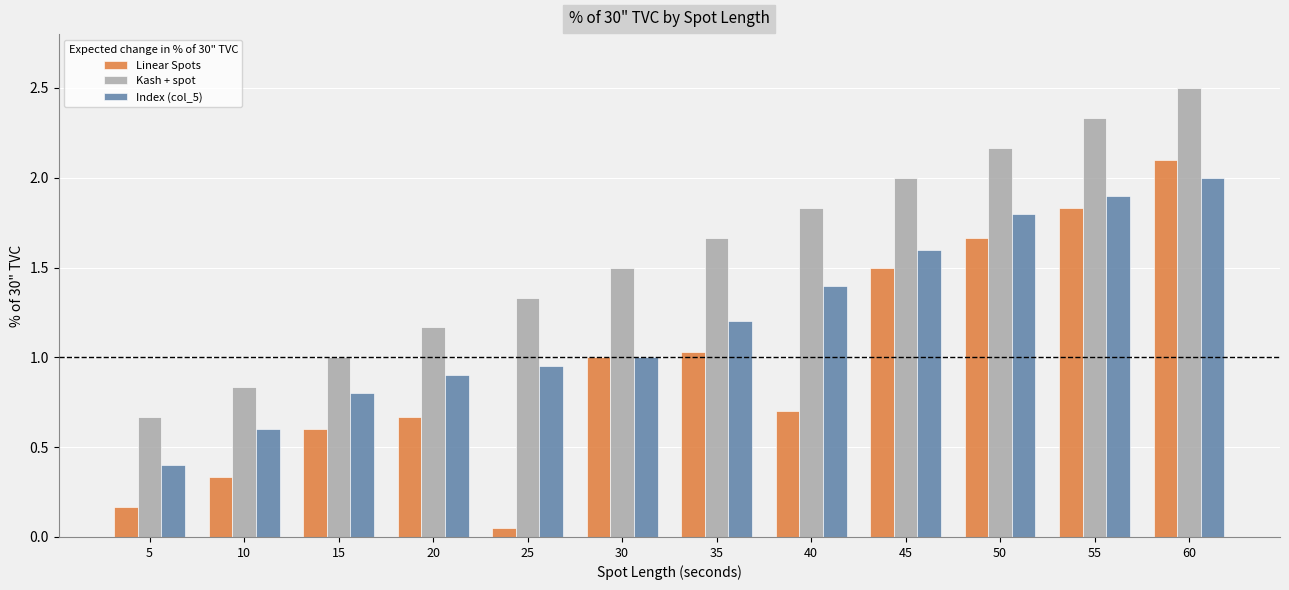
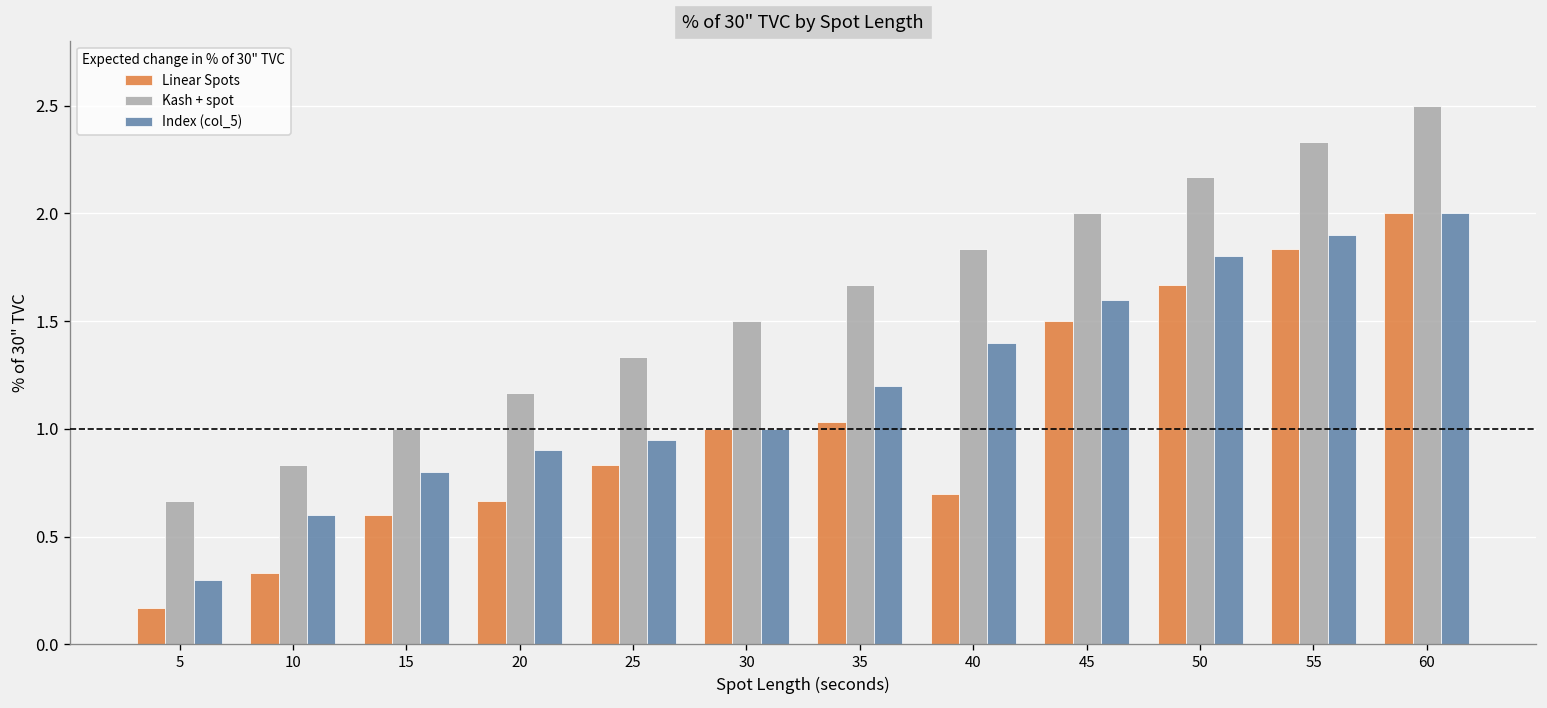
  {
    "Linear Spots": {
      "5": 0.17,
      "10": 0.33,
      "15": 0.60,
      "20": 0.67,
-     "25": 0.05,
+     "25": 0.83,
      "30": 1.00,
      "35": 1.03,
      "40": 0.70,
      "45": 1.50,
      "50": 1.67,
      "55": 1.83,
-     "60": 2.1
+     "60": 2.0
    },
    "Kash + spot": {
      "5": 0.67,
      "10": 0.83,
      "15": 1.00,
      "20": 1.17,
      "25": 1.33,
      "30": 1.50,
      "35": 1.67,
      "40": 1.83,
      "45": 2.00,
      "50": 2.17,
      "55": 2.33,
      "60": 2.50
    },
    "Index (col_5)": {
-     "5": 0.4,
+     "5": 0.3,
      "10": 0.6,
      "15": 0.8,
      "20": 0.9,
      "25": 0.95,
      "30": 1.0,
      "35": 1.2,
      "40": 1.4,
      "45": 1.6,
      "50": 1.8,
      "55": 1.9,
      "60": 2.0
    }
  }
